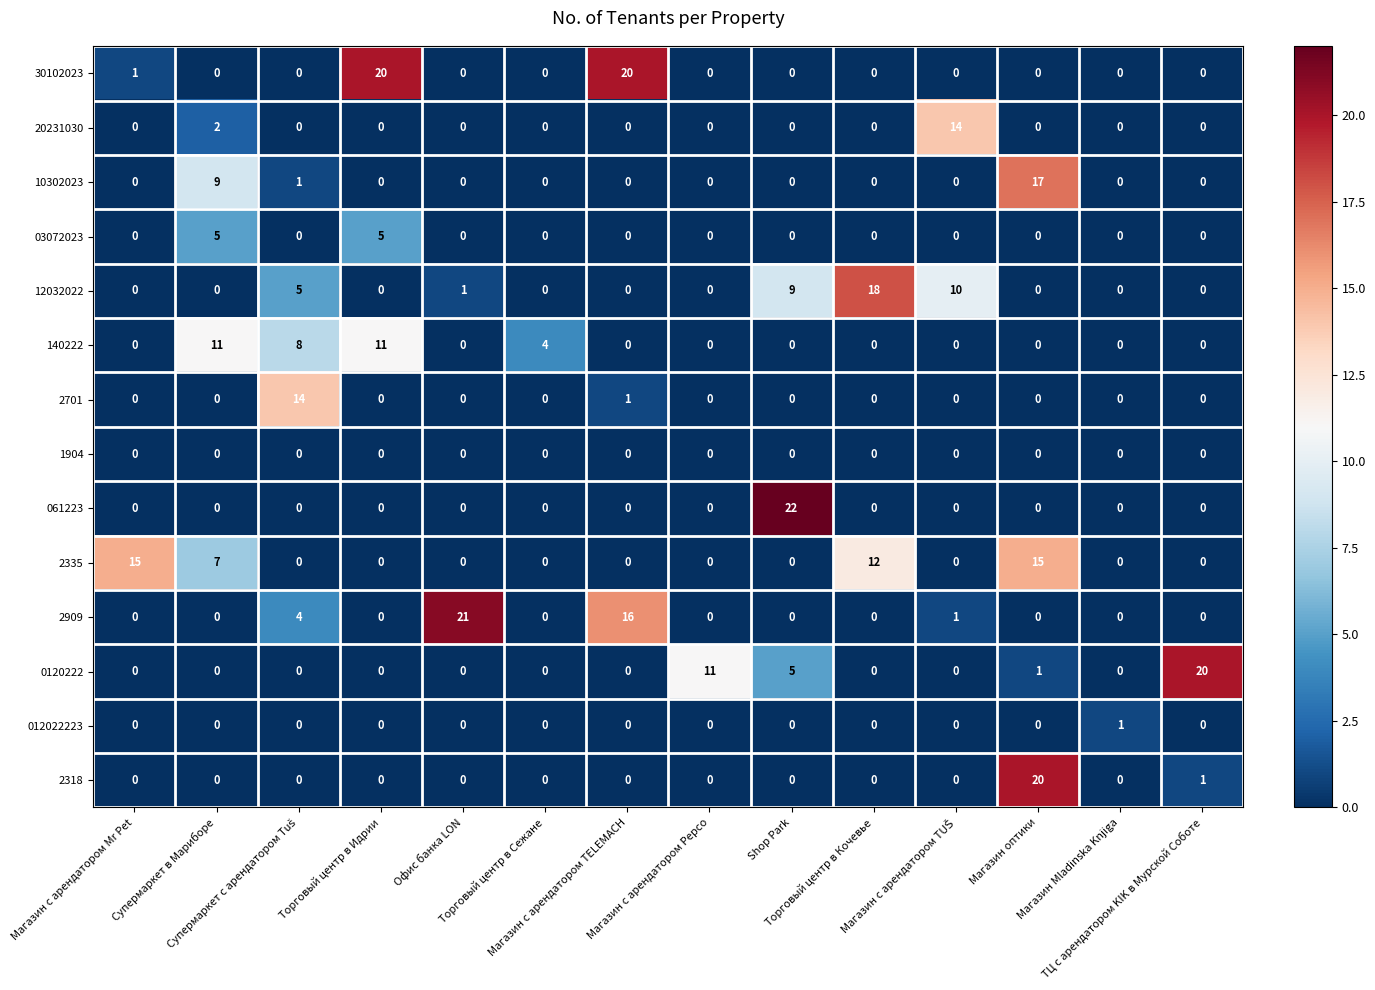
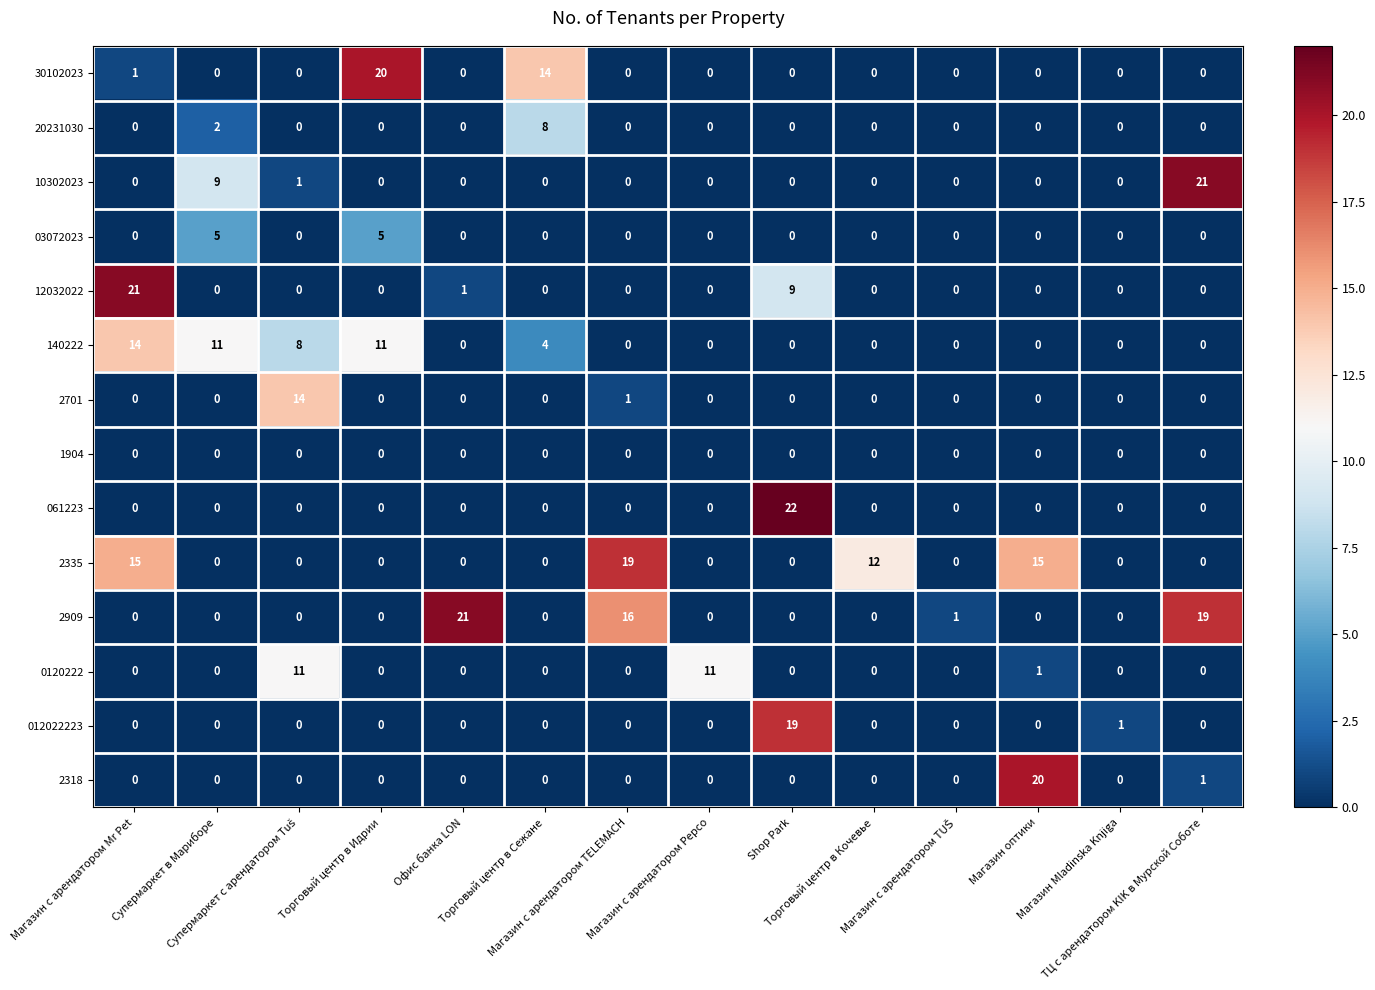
  {
    "30102023": {
      "Магазин с арендатором Mr Pet": 1,
      "Супермаркет в Мариборе": 0,
      "Супермаркет с арендатором Tuš": 0,
      "Торговый центр в Идрии": 20,
      "Офис банка LON": 0,
-     "Торговый центр в Сежане": 0,
-     "Магазин с арендатором TELEMACH": 20,
+     "Торговый центр в Сежане": 14,
+     "Магазин с арендатором TELEMACH": 0,
      "Магазин с арендатором Pepco": 0,
      "Shop Park": 0,
      "Торговый центр в Кочевье": 0,
      "Магазин с арендатором TUŠ": 0,
      "Магазин оптики": 0,
      "Магазин Mladinska Knjiga": 0,
      "ТЦ с арендатором KIK в Мурской Соботе": 0
    },
    "20231030": {
      "Магазин с арендатором Mr Pet": 0,
      "Супермаркет в Мариборе": 2,
      "Супермаркет с арендатором Tuš": 0,
      "Торговый центр в Идрии": 0,
      "Офис банка LON": 0,
-     "Торговый центр в Сежане": 0,
+     "Торговый центр в Сежане": 8,
      "Магазин с арендатором TELEMACH": 0,
      "Магазин с арендатором Pepco": 0,
      "Shop Park": 0,
      "Торговый центр в Кочевье": 0,
-     "Магазин с арендатором TUŠ": 14,
+     "Магазин с арендатором TUŠ": 0,
      "Магазин оптики": 0,
      "Магазин Mladinska Knjiga": 0,
      "ТЦ с арендатором KIK в Мурской Соботе": 0
    },
    "10302023": {
      "Магазин с арендатором Mr Pet": 0,
      "Супермаркет в Мариборе": 9,
      "Супермаркет с арендатором Tuš": 1,
      "Торговый центр в Идрии": 0,
      "Офис банка LON": 0,
      "Торговый центр в Сежане": 0,
      "Магазин с арендатором TELEMACH": 0,
      "Магазин с арендатором Pepco": 0,
      "Shop Park": 0,
      "Торговый центр в Кочевье": 0,
      "Магазин с арендатором TUŠ": 0,
-     "Магазин оптики": 17,
+     "Магазин оптики": 0,
      "Магазин Mladinska Knjiga": 0,
-     "ТЦ с арендатором KIK в Мурской Соботе": 0
+     "ТЦ с арендатором KIK в Мурской Соботе": 21
    },
    "03072023": {
      "Магазин с арендатором Mr Pet": 0,
      "Супермаркет в Мариборе": 5,
      "Супермаркет с арендатором Tuš": 0,
      "Торговый центр в Идрии": 5,
      "Офис банка LON": 0,
      "Торговый центр в Сежане": 0,
      "Магазин с арендатором TELEMACH": 0,
      "Магазин с арендатором Pepco": 0,
      "Shop Park": 0,
      "Торговый центр в Кочевье": 0,
      "Магазин с арендатором TUŠ": 0,
      "Магазин оптики": 0,
      "Магазин Mladinska Knjiga": 0,
      "ТЦ с арендатором KIK в Мурской Соботе": 0
    },
    "12032022": {
-     "Магазин с арендатором Mr Pet": 0,
+     "Магазин с арендатором Mr Pet": 21,
      "Супермаркет в Мариборе": 0,
-     "Супермаркет с арендатором Tuš": 5,
+     "Супермаркет с арендатором Tuš": 0,
      "Торговый центр в Идрии": 0,
      "Офис банка LON": 1,
      "Торговый центр в Сежане": 0,
      "Магазин с арендатором TELEMACH": 0,
      "Магазин с арендатором Pepco": 0,
      "Shop Park": 9,
-     "Торговый центр в Кочевье": 18,
-     "Магазин с арендатором TUŠ": 10,
+     "Торговый центр в Кочевье": 0,
+     "Магазин с арендатором TUŠ": 0,
      "Магазин оптики": 0,
      "Магазин Mladinska Knjiga": 0,
      "ТЦ с арендатором KIK в Мурской Соботе": 0
    },
    "140222": {
-     "Магазин с арендатором Mr Pet": 0,
+     "Магазин с арендатором Mr Pet": 14,
      "Супермаркет в Мариборе": 11,
      "Супермаркет с арендатором Tuš": 8,
      "Торговый центр в Идрии": 11,
      "Офис банка LON": 0,
      "Торговый центр в Сежане": 4,
      "Магазин с арендатором TELEMACH": 0,
      "Магазин с арендатором Pepco": 0,
      "Shop Park": 0,
      "Торговый центр в Кочевье": 0,
      "Магазин с арендатором TUŠ": 0,
      "Магазин оптики": 0,
      "Магазин Mladinska Knjiga": 0,
      "ТЦ с арендатором KIK в Мурской Соботе": 0
    },
    "2701": {
      "Магазин с арендатором Mr Pet": 0,
      "Супермаркет в Мариборе": 0,
      "Супермаркет с арендатором Tuš": 14,
      "Торговый центр в Идрии": 0,
      "Офис банка LON": 0,
      "Торговый центр в Сежане": 0,
      "Магазин с арендатором TELEMACH": 1,
      "Магазин с арендатором Pepco": 0,
      "Shop Park": 0,
      "Торговый центр в Кочевье": 0,
      "Магазин с арендатором TUŠ": 0,
      "Магазин оптики": 0,
      "Магазин Mladinska Knjiga": 0,
      "ТЦ с арендатором KIK в Мурской Соботе": 0
    },
    "1904": {
      "Магазин с арендатором Mr Pet": 0,
      "Супермаркет в Мариборе": 0,
      "Супермаркет с арендатором Tuš": 0,
      "Торговый центр в Идрии": 0,
      "Офис банка LON": 0,
      "Торговый центр в Сежане": 0,
      "Магазин с арендатором TELEMACH": 0,
      "Магазин с арендатором Pepco": 0,
      "Shop Park": 0,
      "Торговый центр в Кочевье": 0,
      "Магазин с арендатором TUŠ": 0,
      "Магазин оптики": 0,
      "Магазин Mladinska Knjiga": 0,
      "ТЦ с арендатором KIK в Мурской Соботе": 0
    },
    "061223": {
      "Магазин с арендатором Mr Pet": 0,
      "Супермаркет в Мариборе": 0,
      "Супермаркет с арендатором Tuš": 0,
      "Торговый центр в Идрии": 0,
      "Офис банка LON": 0,
      "Торговый центр в Сежане": 0,
      "Магазин с арендатором TELEMACH": 0,
      "Магазин с арендатором Pepco": 0,
      "Shop Park": 22,
      "Торговый центр в Кочевье": 0,
      "Магазин с арендатором TUŠ": 0,
      "Магазин оптики": 0,
      "Магазин Mladinska Knjiga": 0,
      "ТЦ с арендатором KIK в Мурской Соботе": 0
    },
    "2335": {
      "Магазин с арендатором Mr Pet": 15,
-     "Супермаркет в Мариборе": 7,
+     "Супермаркет в Мариборе": 0,
      "Супермаркет с арендатором Tuš": 0,
      "Торговый центр в Идрии": 0,
      "Офис банка LON": 0,
      "Торговый центр в Сежане": 0,
-     "Магазин с арендатором TELEMACH": 0,
+     "Магазин с арендатором TELEMACH": 19,
      "Магазин с арендатором Pepco": 0,
      "Shop Park": 0,
      "Торговый центр в Кочевье": 12,
      "Магазин с арендатором TUŠ": 0,
      "Магазин оптики": 15,
      "Магазин Mladinska Knjiga": 0,
      "ТЦ с арендатором KIK в Мурской Соботе": 0
    },
    "2909": {
      "Магазин с арендатором Mr Pet": 0,
      "Супермаркет в Мариборе": 0,
-     "Супермаркет с арендатором Tuš": 4,
+     "Супермаркет с арендатором Tuš": 0,
      "Торговый центр в Идрии": 0,
      "Офис банка LON": 21,
      "Торговый центр в Сежане": 0,
      "Магазин с арендатором TELEMACH": 16,
      "Магазин с арендатором Pepco": 0,
      "Shop Park": 0,
      "Торговый центр в Кочевье": 0,
      "Магазин с арендатором TUŠ": 1,
      "Магазин оптики": 0,
      "Магазин Mladinska Knjiga": 0,
-     "ТЦ с арендатором KIK в Мурской Соботе": 0
+     "ТЦ с арендатором KIK в Мурской Соботе": 19
    },
    "0120222": {
      "Магазин с арендатором Mr Pet": 0,
      "Супермаркет в Мариборе": 0,
-     "Супермаркет с арендатором Tuš": 0,
+     "Супермаркет с арендатором Tuš": 11,
      "Торговый центр в Идрии": 0,
      "Офис банка LON": 0,
      "Торговый центр в Сежане": 0,
      "Магазин с арендатором TELEMACH": 0,
      "Магазин с арендатором Pepco": 11,
-     "Shop Park": 5,
+     "Shop Park": 0,
      "Торговый центр в Кочевье": 0,
      "Магазин с арендатором TUŠ": 0,
      "Магазин оптики": 1,
      "Магазин Mladinska Knjiga": 0,
-     "ТЦ с арендатором KIK в Мурской Соботе": 20
+     "ТЦ с арендатором KIK в Мурской Соботе": 0
    },
    "012022223": {
      "Магазин с арендатором Mr Pet": 0,
      "Супермаркет в Мариборе": 0,
      "Супермаркет с арендатором Tuš": 0,
      "Торговый центр в Идрии": 0,
      "Офис банка LON": 0,
      "Торговый центр в Сежане": 0,
      "Магазин с арендатором TELEMACH": 0,
      "Магазин с арендатором Pepco": 0,
-     "Shop Park": 0,
+     "Shop Park": 19,
      "Торговый центр в Кочевье": 0,
      "Магазин с арендатором TUŠ": 0,
      "Магазин оптики": 0,
      "Магазин Mladinska Knjiga": 1,
      "ТЦ с арендатором KIK в Мурской Соботе": 0
    },
    "2318": {
      "Магазин с арендатором Mr Pet": 0,
      "Супермаркет в Мариборе": 0,
      "Супермаркет с арендатором Tuš": 0,
      "Торговый центр в Идрии": 0,
      "Офис банка LON": 0,
      "Торговый центр в Сежане": 0,
      "Магазин с арендатором TELEMACH": 0,
      "Магазин с арендатором Pepco": 0,
      "Shop Park": 0,
      "Торговый центр в Кочевье": 0,
      "Магазин с арендатором TUŠ": 0,
      "Магазин оптики": 20,
      "Магазин Mladinska Knjiga": 0,
      "ТЦ с арендатором KIK в Мурской Соботе": 1
    }
  }
